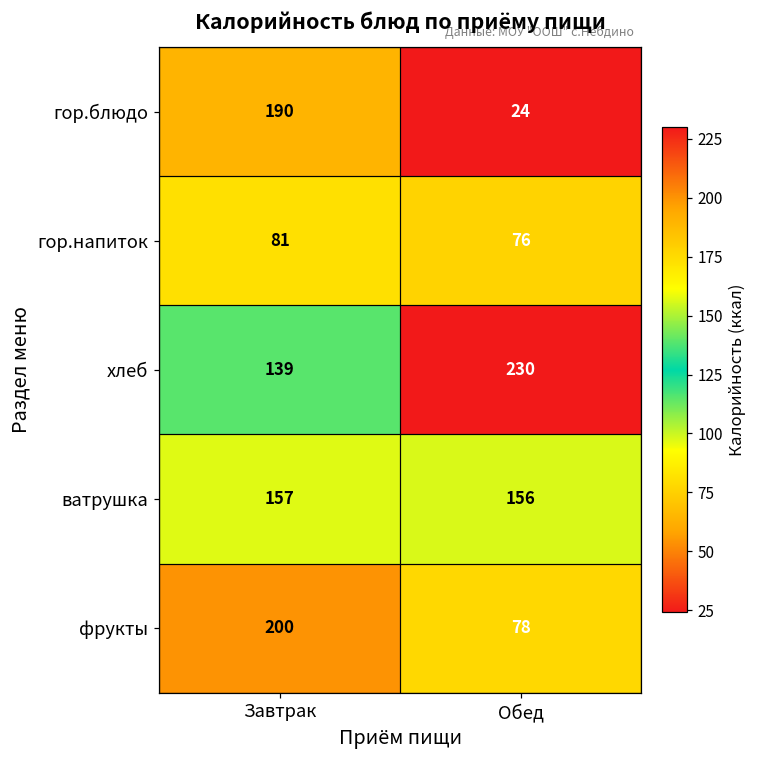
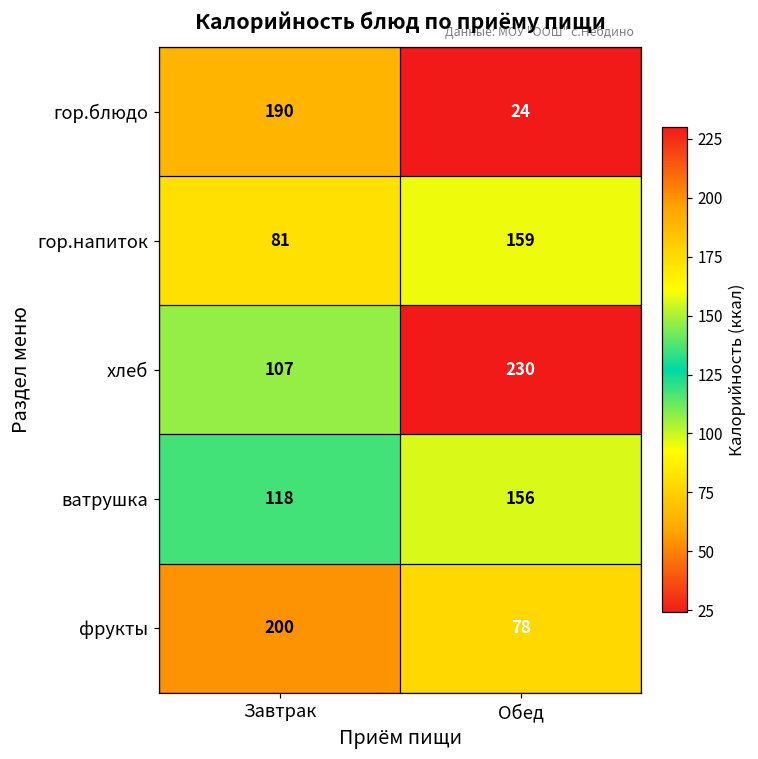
  {
    "гор.блюдо": {
      "Завтрак": 190,
      "Обед": 24
    },
    "гор.напиток": {
      "Завтрак": 81,
-     "Обед": 76
+     "Обед": 159
    },
    "хлеб": {
-     "Завтрак": 139,
+     "Завтрак": 107,
      "Обед": 230
    },
    "ватрушка": {
-     "Завтрак": 157,
+     "Завтрак": 118,
      "Обед": 156
    },
    "фрукты": {
      "Завтрак": 200,
      "Обед": 78
    }
  }
